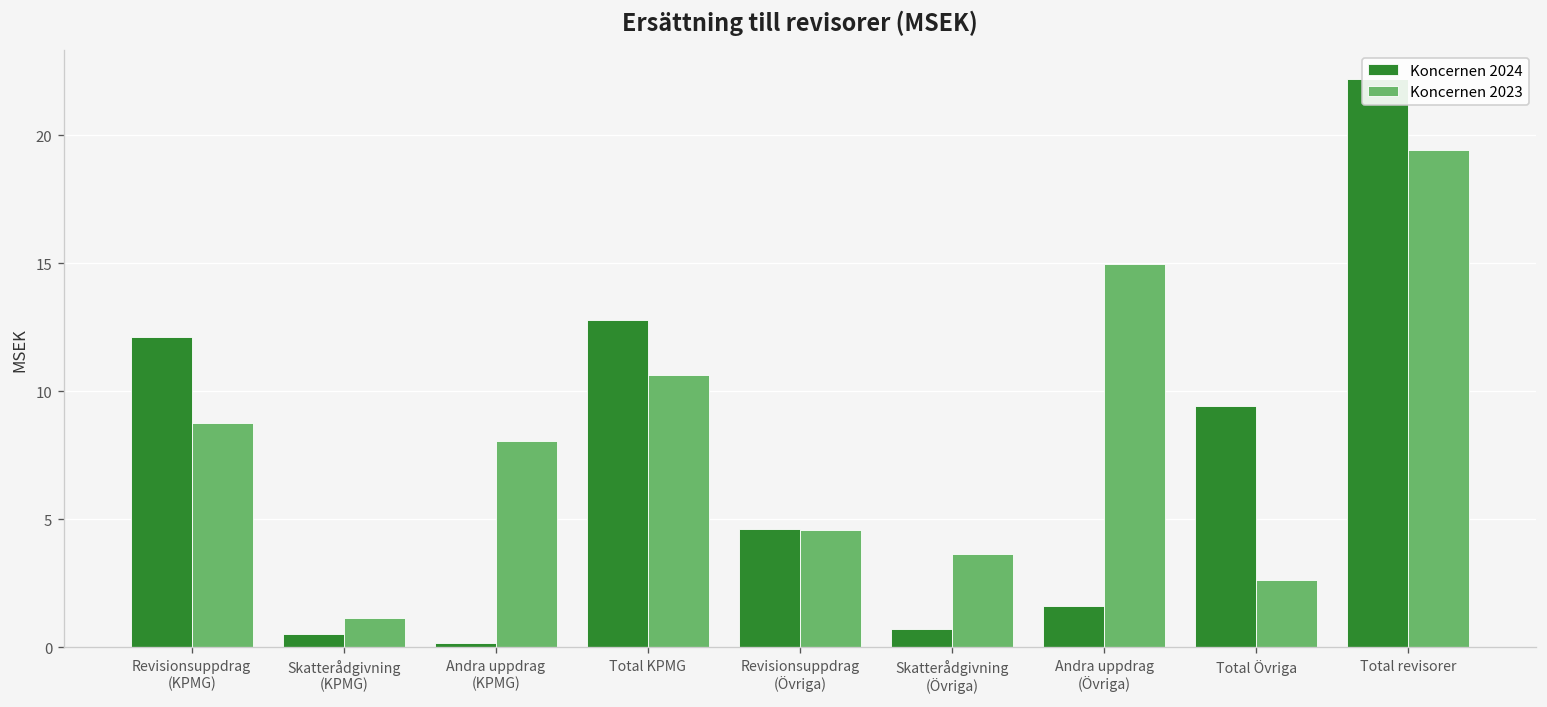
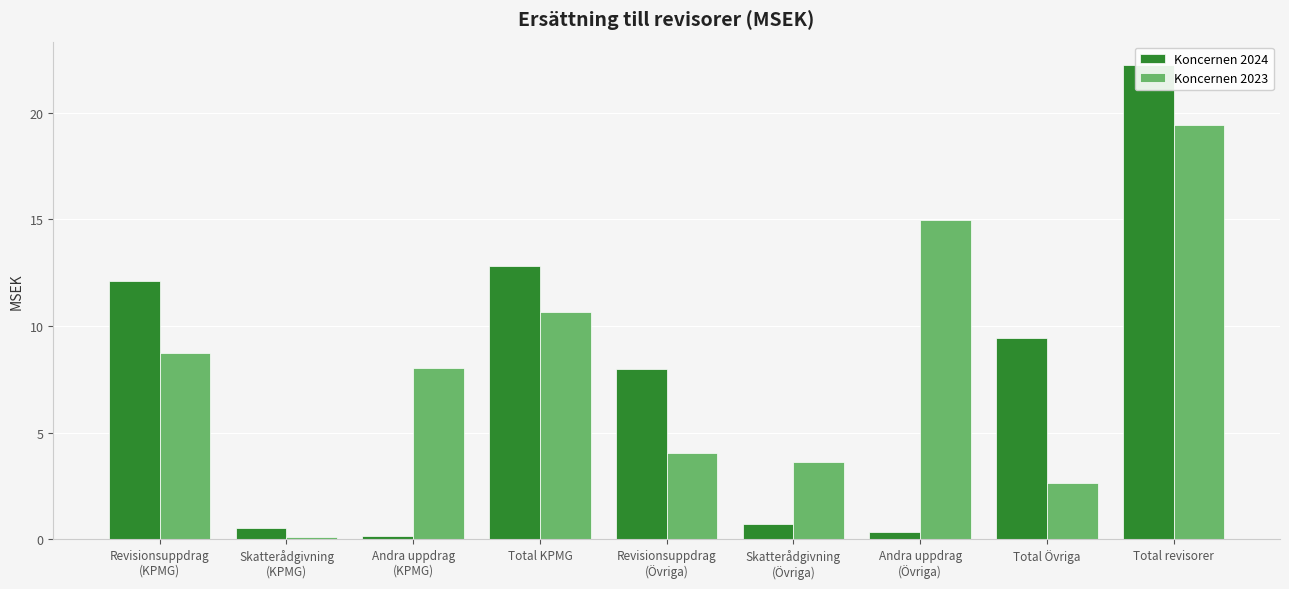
  {
    "Koncernen 2024": {
      "Revisionsuppdrag (KPMG)": 12.1,
      "Skatterådgivning (KPMG)": 0.5,
      "Andra uppdrag (KPMG)": 0.2,
      "Total KPMG": 12.8,
-     "Revisionsuppdrag (Övriga)": 4.6,
+     "Revisionsuppdrag (Övriga)": 8.0,
      "Skatterådgivning (Övriga)": 0.7,
-     "Andra uppdrag (Övriga)": 1.6,
+     "Andra uppdrag (Övriga)": 0.3,
      "Total Övriga": 9.4
    },
    "Koncernen 2023": {
      "Revisionsuppdrag (KPMG)": 8.7,
-     "Skatterådgivning (KPMG)": 1.1,
+     "Skatterådgivning (KPMG)": 0.1,
      "Andra uppdrag (KPMG)": 8.0,
      "Total KPMG": 10.7,
-     "Revisionsuppdrag (Övriga)": 4.6,
+     "Revisionsuppdrag (Övriga)": 4.0,
      "Skatterådgivning (Övriga)": 3.6,
      "Andra uppdrag (Övriga)": 15.0,
      "Total Övriga": 2.6,
      "Total revisorer": 19.4
    }
  }
